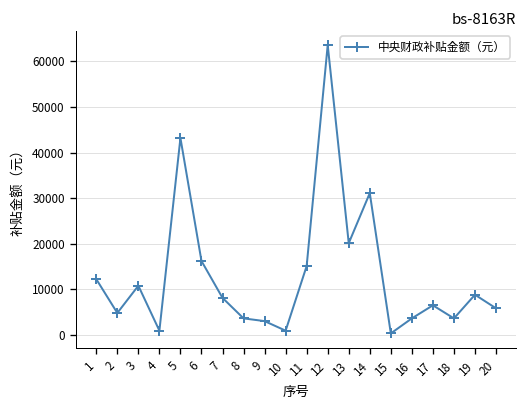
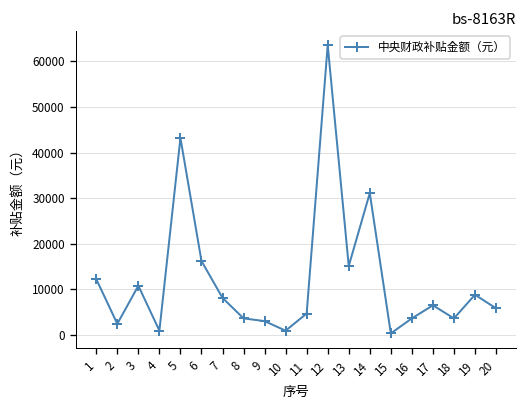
  {
    "1": 12000,
-   "2": 5000,
+   "2": 2000,
    "3": 11000,
    "4": 1000,
    "5": 43000,
    "6": 16000,
    "7": 8000,
    "8": 4000,
    "9": 3000,
    "10": 1000,
-   "11": 15000,
+   "11": 5000,
    "12": 64000,
-   "13": 20000,
+   "13": 15000,
    "14": 31000,
    "15": 0,
    "16": 4000,
    "17": 6000,
    "18": 4000,
    "19": 9000,
    "20": 6000
  }
